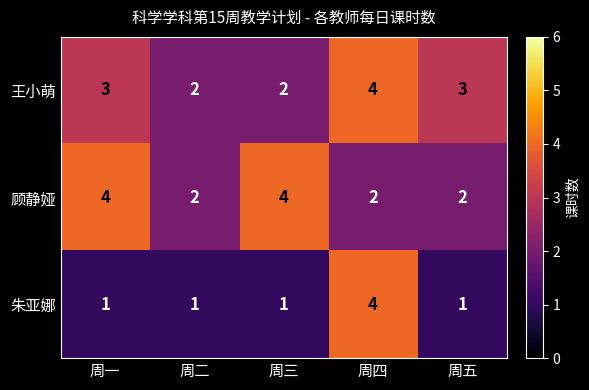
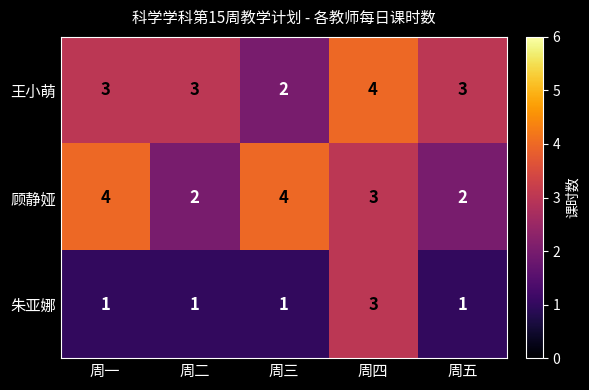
  {
    "王小萌": {
      "周一": 3,
-     "周二": 2,
+     "周二": 3,
      "周三": 2,
      "周四": 4,
      "周五": 3
    },
    "顾静娅": {
      "周一": 4,
      "周二": 2,
      "周三": 4,
-     "周四": 2,
+     "周四": 3,
      "周五": 2
    },
    "朱亚娜": {
      "周一": 1,
      "周二": 1,
      "周三": 1,
-     "周四": 4,
+     "周四": 3,
      "周五": 1
    }
  }
